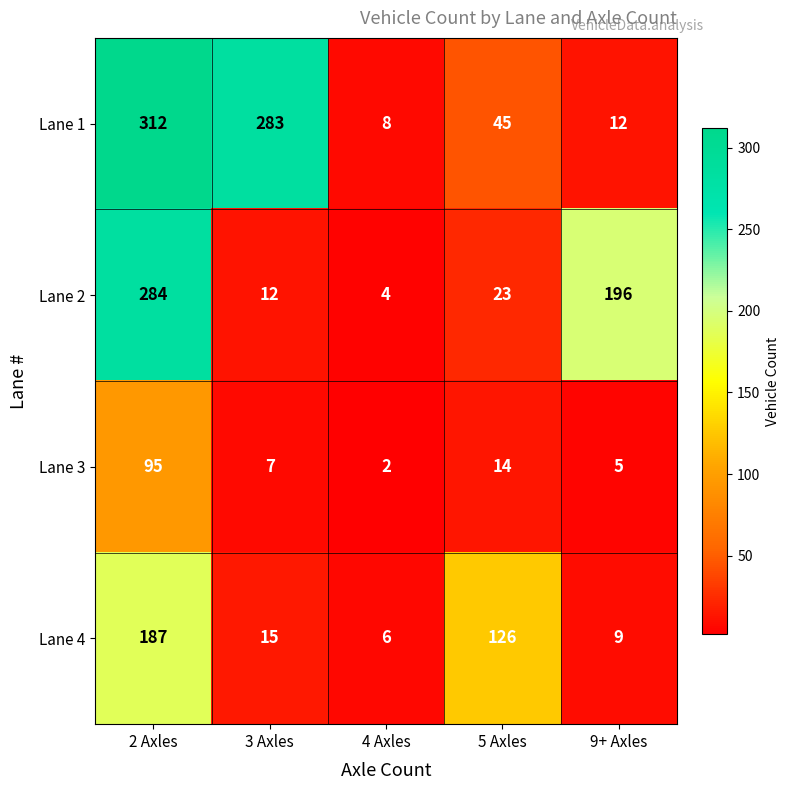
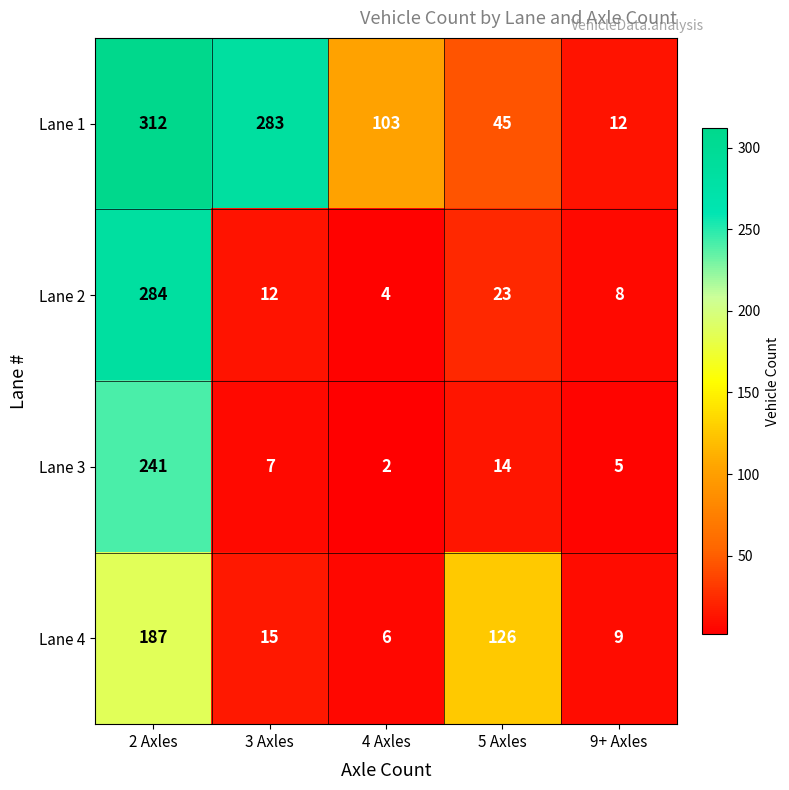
  {
    "Lane 1": {
      "2 Axles": 312,
      "3 Axles": 283,
-     "4 Axles": 8,
+     "4 Axles": 103,
      "5 Axles": 45,
      "9+ Axles": 12
    },
    "Lane 2": {
      "2 Axles": 284,
      "3 Axles": 12,
      "4 Axles": 4,
      "5 Axles": 23,
-     "9+ Axles": 196
+     "9+ Axles": 8
    },
    "Lane 3": {
-     "2 Axles": 95,
+     "2 Axles": 241,
      "3 Axles": 7,
      "4 Axles": 2,
      "5 Axles": 14,
      "9+ Axles": 5
    },
    "Lane 4": {
      "2 Axles": 187,
      "3 Axles": 15,
      "4 Axles": 6,
      "5 Axles": 126,
      "9+ Axles": 9
    }
  }
